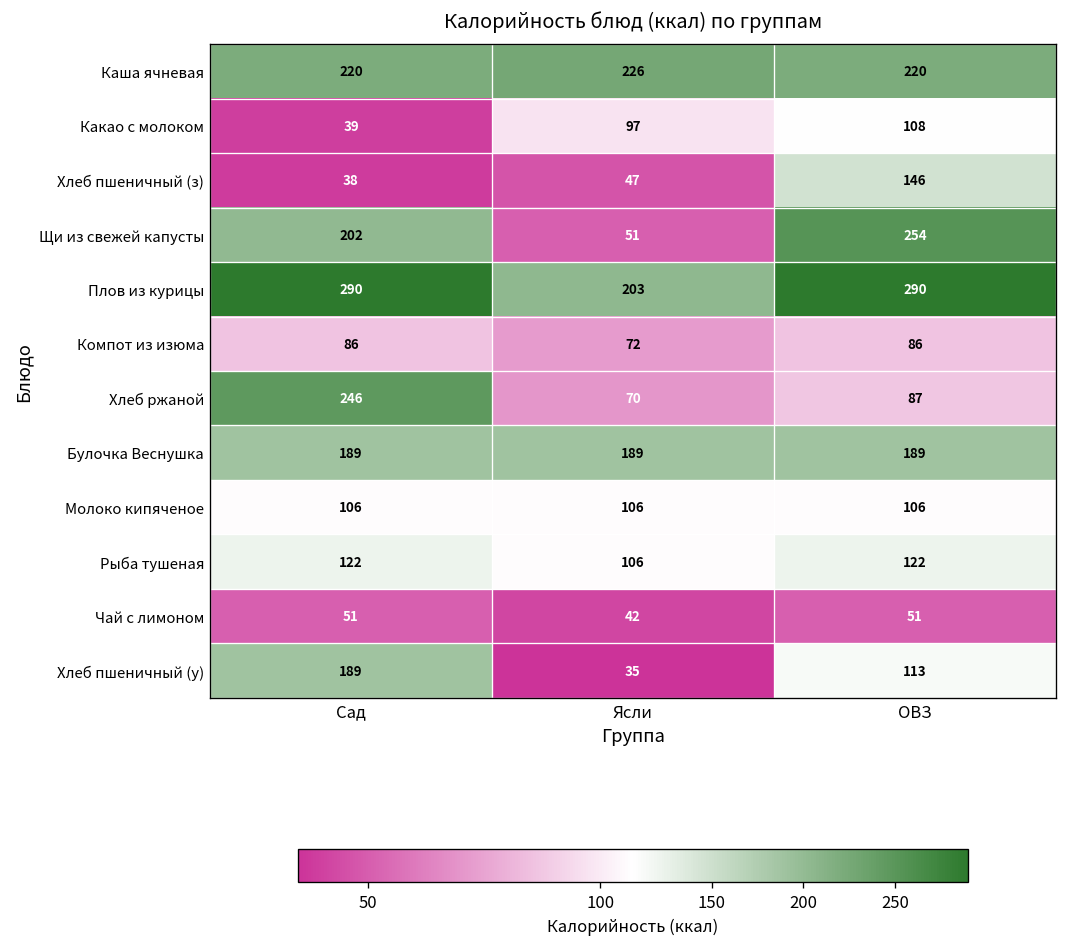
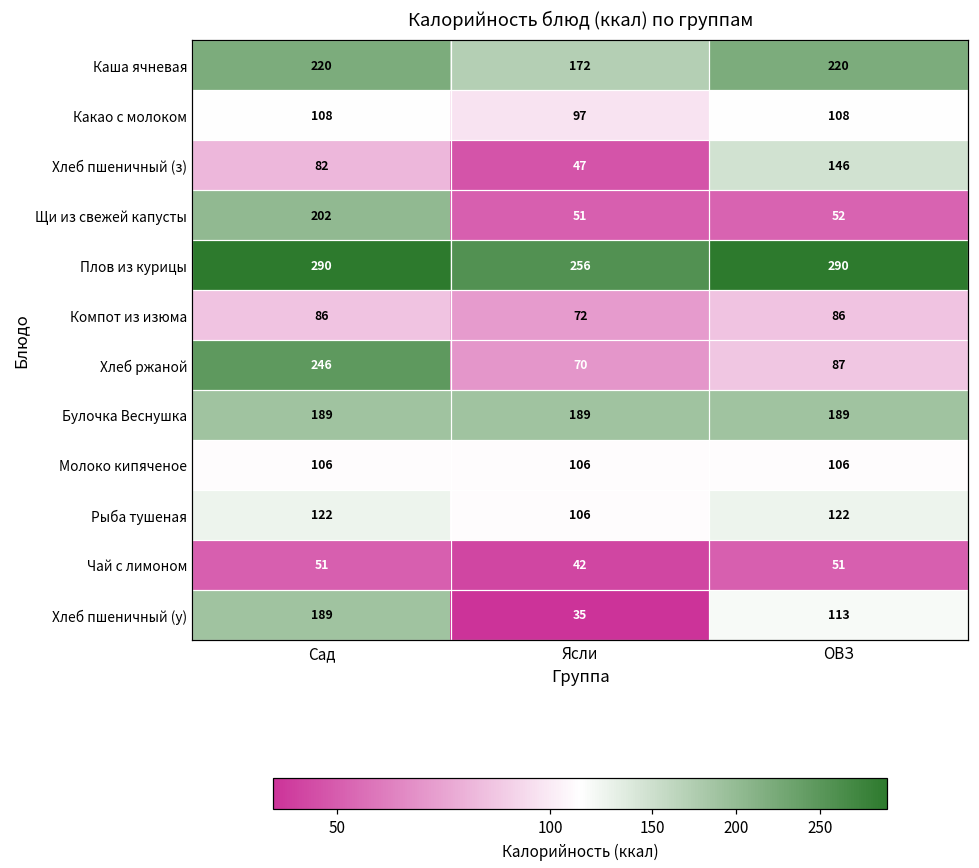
  {
    "Каша ячневая": {
      "Сад": 220,
-     "Ясли": 226,
+     "Ясли": 172,
      "ОВЗ": 220
    },
    "Какао с молоком": {
-     "Сад": 39,
+     "Сад": 108,
      "Ясли": 97,
      "ОВЗ": 108
    },
    "Хлеб пшеничный (з)": {
-     "Сад": 38,
+     "Сад": 82,
      "Ясли": 47,
      "ОВЗ": 146
    },
    "Щи из свежей капусты": {
      "Сад": 202,
      "Ясли": 51,
-     "ОВЗ": 254
+     "ОВЗ": 52
    },
    "Плов из курицы": {
      "Сад": 290,
-     "Ясли": 203,
+     "Ясли": 256,
      "ОВЗ": 290
    },
    "Компот из изюма": {
      "Сад": 86,
      "Ясли": 72,
      "ОВЗ": 86
    },
    "Хлеб ржаной": {
      "Сад": 246,
      "Ясли": 70,
      "ОВЗ": 87
    },
    "Булочка Веснушка": {
      "Сад": 189,
      "Ясли": 189,
      "ОВЗ": 189
    },
    "Молоко кипяченое": {
      "Сад": 106,
      "Ясли": 106,
      "ОВЗ": 106
    },
    "Рыба тушеная": {
      "Сад": 122,
      "Ясли": 106,
      "ОВЗ": 122
    },
    "Чай с лимоном": {
      "Сад": 51,
      "Ясли": 42,
      "ОВЗ": 51
    },
    "Хлеб пшеничный (у)": {
      "Сад": 189,
      "Ясли": 35,
      "ОВЗ": 113
    }
  }
